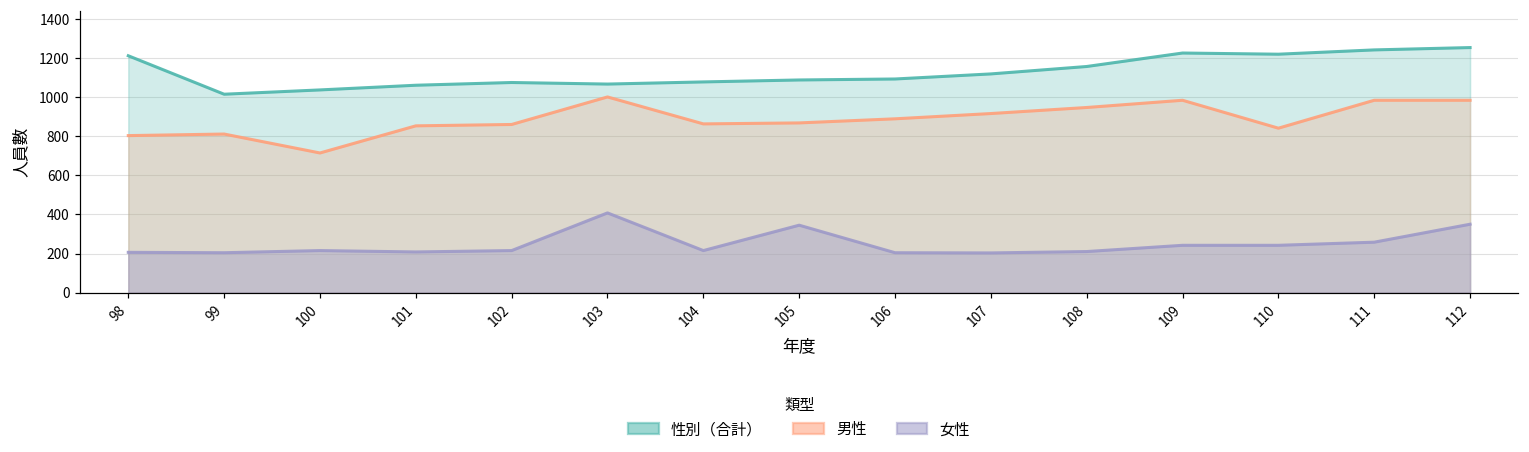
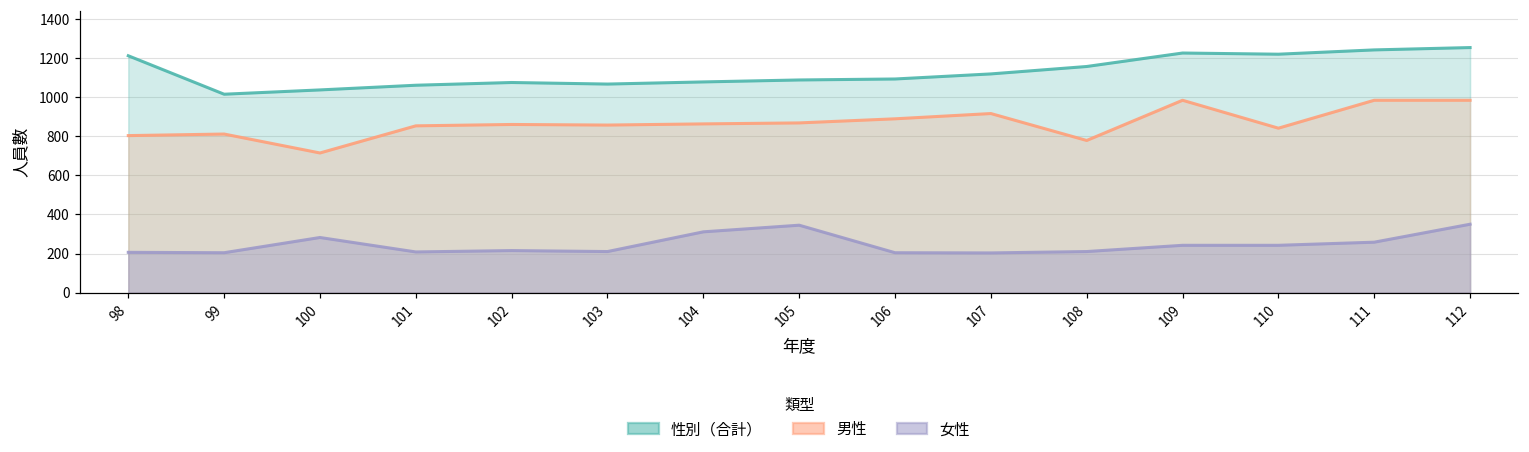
  {
    "性別（合計）": {
      "98": 1210,
      "99": 1020,
      "100": 1040,
      "101": 1060,
      "102": 1080,
      "103": 1070,
      "104": 1080,
      "105": 1090,
      "106": 1090,
      "107": 1120,
      "108": 1160,
      "109": 1230,
      "110": 1220,
      "111": 1240,
      "112": 1260
    },
    "男性": {
      "98": 800,
      "99": 810,
      "100": 720,
      "101": 850,
      "102": 860,
-     "103": 1000,
+     "103": 860,
      "104": 860,
      "105": 870,
      "106": 890,
      "107": 920,
-     "108": 950,
+     "108": 780,
      "109": 990,
      "110": 840,
      "111": 990,
      "112": 990
    },
    "女性": {
      "98": 210,
      "99": 200,
-     "100": 220,
+     "100": 280,
      "101": 210,
      "102": 220,
-     "103": 410,
-     "104": 220,
+     "103": 210,
+     "104": 310,
      "105": 350,
      "106": 200,
      "107": 200,
      "108": 210,
      "109": 240,
      "110": 240,
      "111": 260,
      "112": 350
    }
  }
